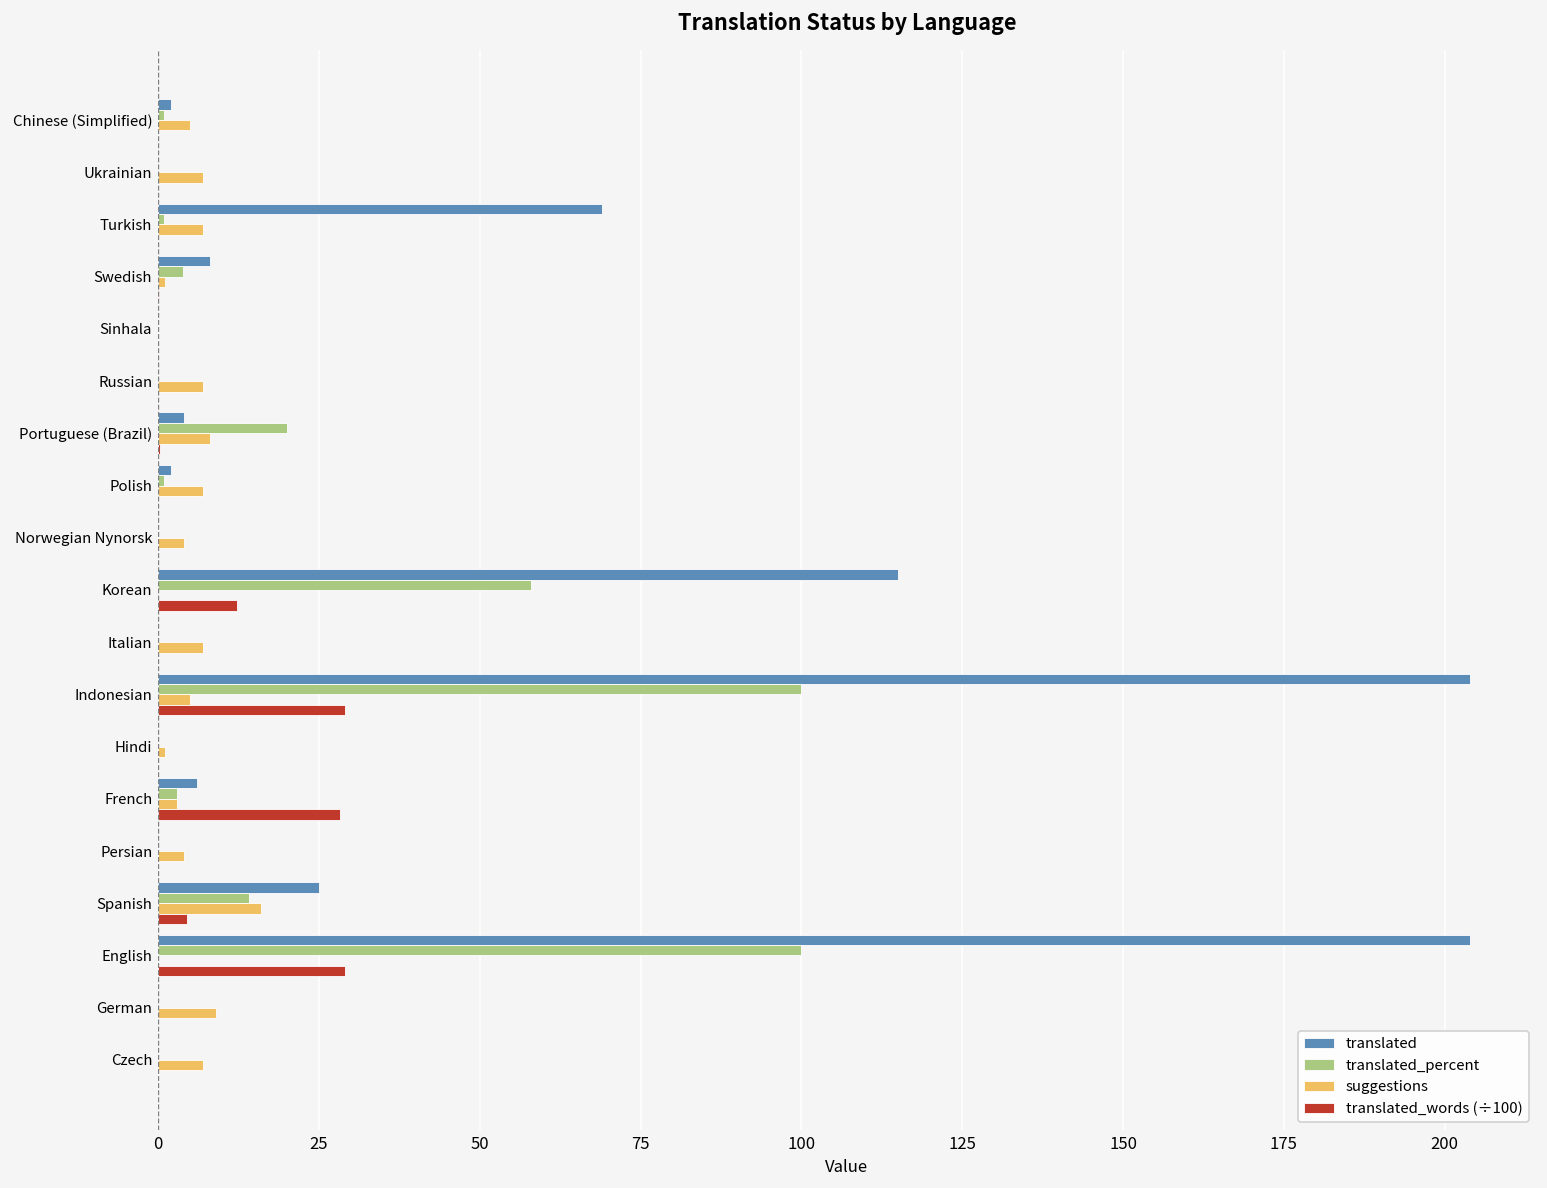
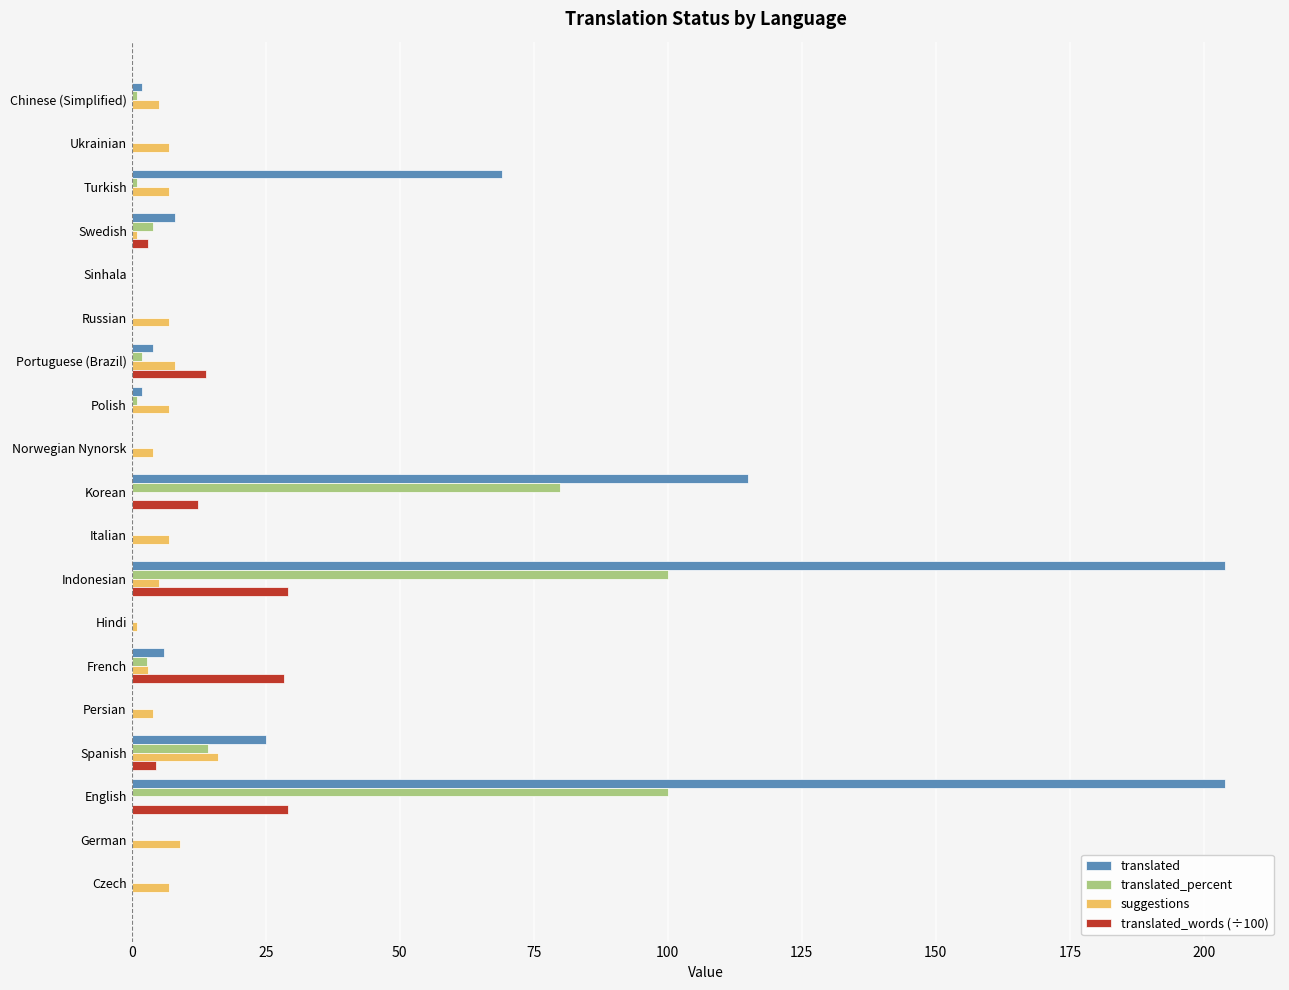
  {
    "translated": {
      "Chinese (Simplified)": 2,
      "Ukrainian": 0,
      "Turkish": 69,
      "Swedish": 8,
      "Sinhala": 0,
      "Russian": 0,
      "Portuguese (Brazil)": 4,
      "Polish": 2,
      "Norwegian Nynorsk": 0,
      "Korean": 115,
      "Italian": 0,
      "Indonesian": 204,
      "Hindi": 0,
      "French": 6,
      "Persian": 0,
      "Spanish": 25,
      "English": 204,
      "German": 0,
      "Czech": 0
    },
    "translated_percent": {
      "Chinese (Simplified)": 1,
      "Ukrainian": 0,
      "Turkish": 1,
      "Swedish": 4,
      "Sinhala": 0,
      "Russian": 0,
-     "Portuguese (Brazil)": 20,
+     "Portuguese (Brazil)": 2,
      "Polish": 1,
      "Norwegian Nynorsk": 0,
-     "Korean": 58,
+     "Korean": 80,
      "Italian": 0,
      "Indonesian": 100,
      "Hindi": 0,
      "French": 3,
      "Persian": 0,
      "Spanish": 14,
      "English": 100,
      "German": 0,
      "Czech": 0
    },
    "suggestions": {
      "Chinese (Simplified)": 5,
      "Ukrainian": 7,
      "Turkish": 7,
      "Swedish": 1,
      "Sinhala": 0,
      "Russian": 7,
      "Portuguese (Brazil)": 8,
      "Polish": 7,
      "Norwegian Nynorsk": 4,
      "Korean": 0,
      "Italian": 7,
      "Indonesian": 5,
      "Hindi": 1,
      "French": 3,
      "Persian": 4,
      "Spanish": 16,
      "English": 0,
      "German": 9,
      "Czech": 7
    },
    "translated_words (÷100)": {
      "Ukrainian": 0,
-     "Swedish": 0,
+     "Swedish": 3,
      "Sinhala": 0,
      "Russian": 0,
-     "Portuguese (Brazil)": 0,
+     "Portuguese (Brazil)": 14,
      "Norwegian Nynorsk": 0,
      "Korean": 12,
      "Italian": 0,
      "Indonesian": 29,
      "Hindi": 0,
      "French": 28,
      "Persian": 0,
      "Spanish": 5,
      "English": 29,
      "German": 0,
      "Czech": 0
    }
  }
